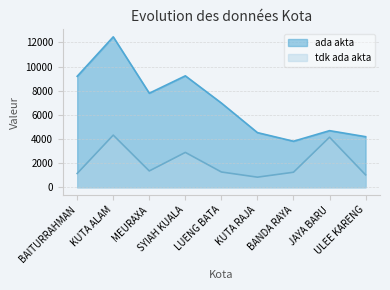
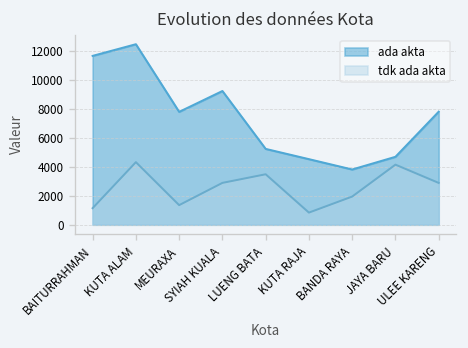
  {
    "ada akta": {
-     "BAITURRAHMAN": 9200,
+     "BAITURRAHMAN": 11700,
      "KUTA ALAM": 12500,
      "MEURAXA": 7800,
      "SYIAH KUALA": 9200,
-     "LUENG BATA": 7000,
+     "LUENG BATA": 5200,
      "KUTA RAJA": 4500,
      "BANDA RAYA": 3800,
      "JAYA BARU": 4700,
-     "ULEE KARENG": 4200
+     "ULEE KARENG": 7800
    },
    "tdk ada akta": {
      "BAITURRAHMAN": 1100,
      "KUTA ALAM": 4300,
      "MEURAXA": 1400,
      "SYIAH KUALA": 2900,
-     "LUENG BATA": 1300,
+     "LUENG BATA": 3500,
      "KUTA RAJA": 800,
-     "BANDA RAYA": 1200,
+     "BANDA RAYA": 1900,
      "JAYA BARU": 4100,
-     "ULEE KARENG": 1000
+     "ULEE KARENG": 2900
    }
  }
